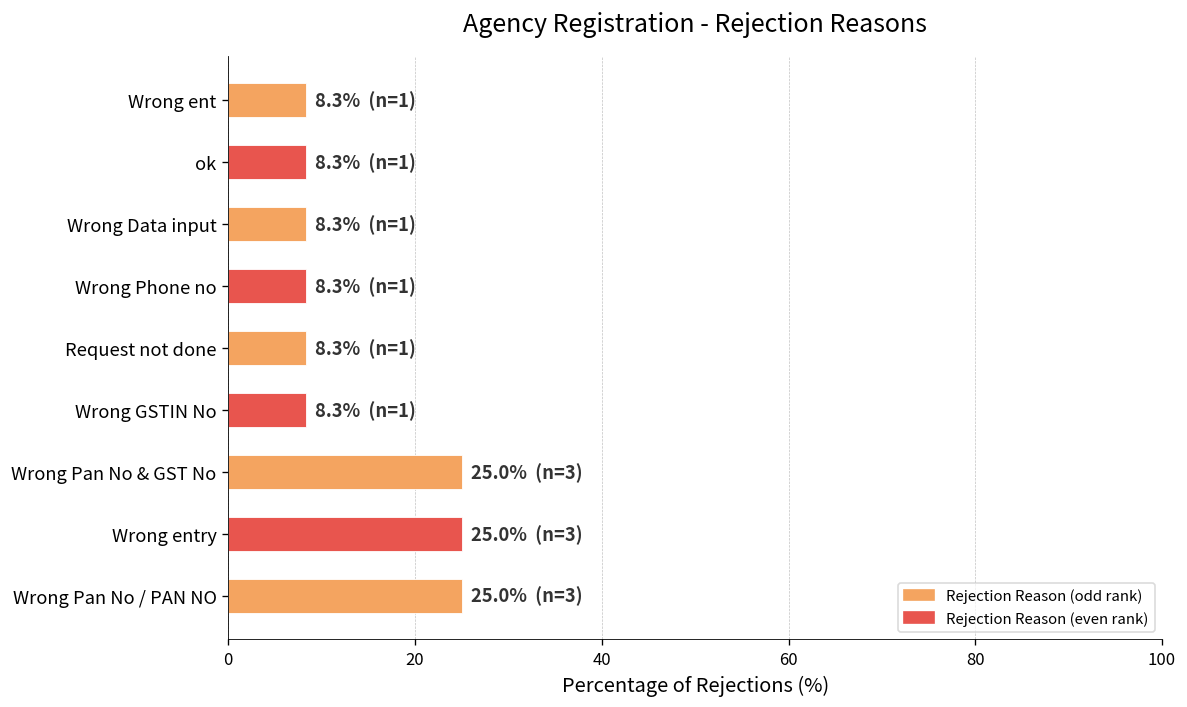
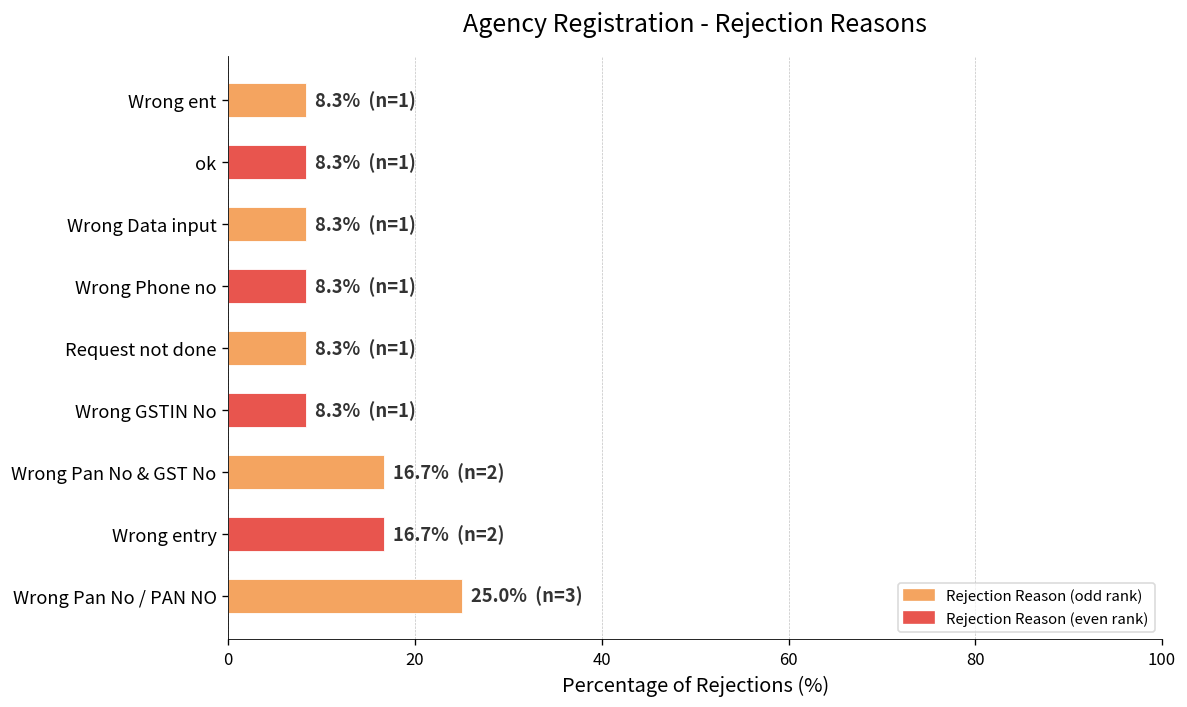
  {
    "Wrong ent": "8.3%",
    "ok": "8.3%",
    "Wrong Data input": "8.3%",
    "Wrong Phone no": "8.3%",
    "Request not done": "8.3%",
    "Wrong GSTIN No": "8.3%",
-   "Wrong Pan No & GST No": "25.0% (n=3)",
-   "Wrong entry": "25.0% (n=3)",
+   "Wrong Pan No & GST No": "16.7% (n=2)",
+   "Wrong entry": "16.7% (n=2)",
    "Wrong Pan No / PAN NO": "25.0%"
  }
